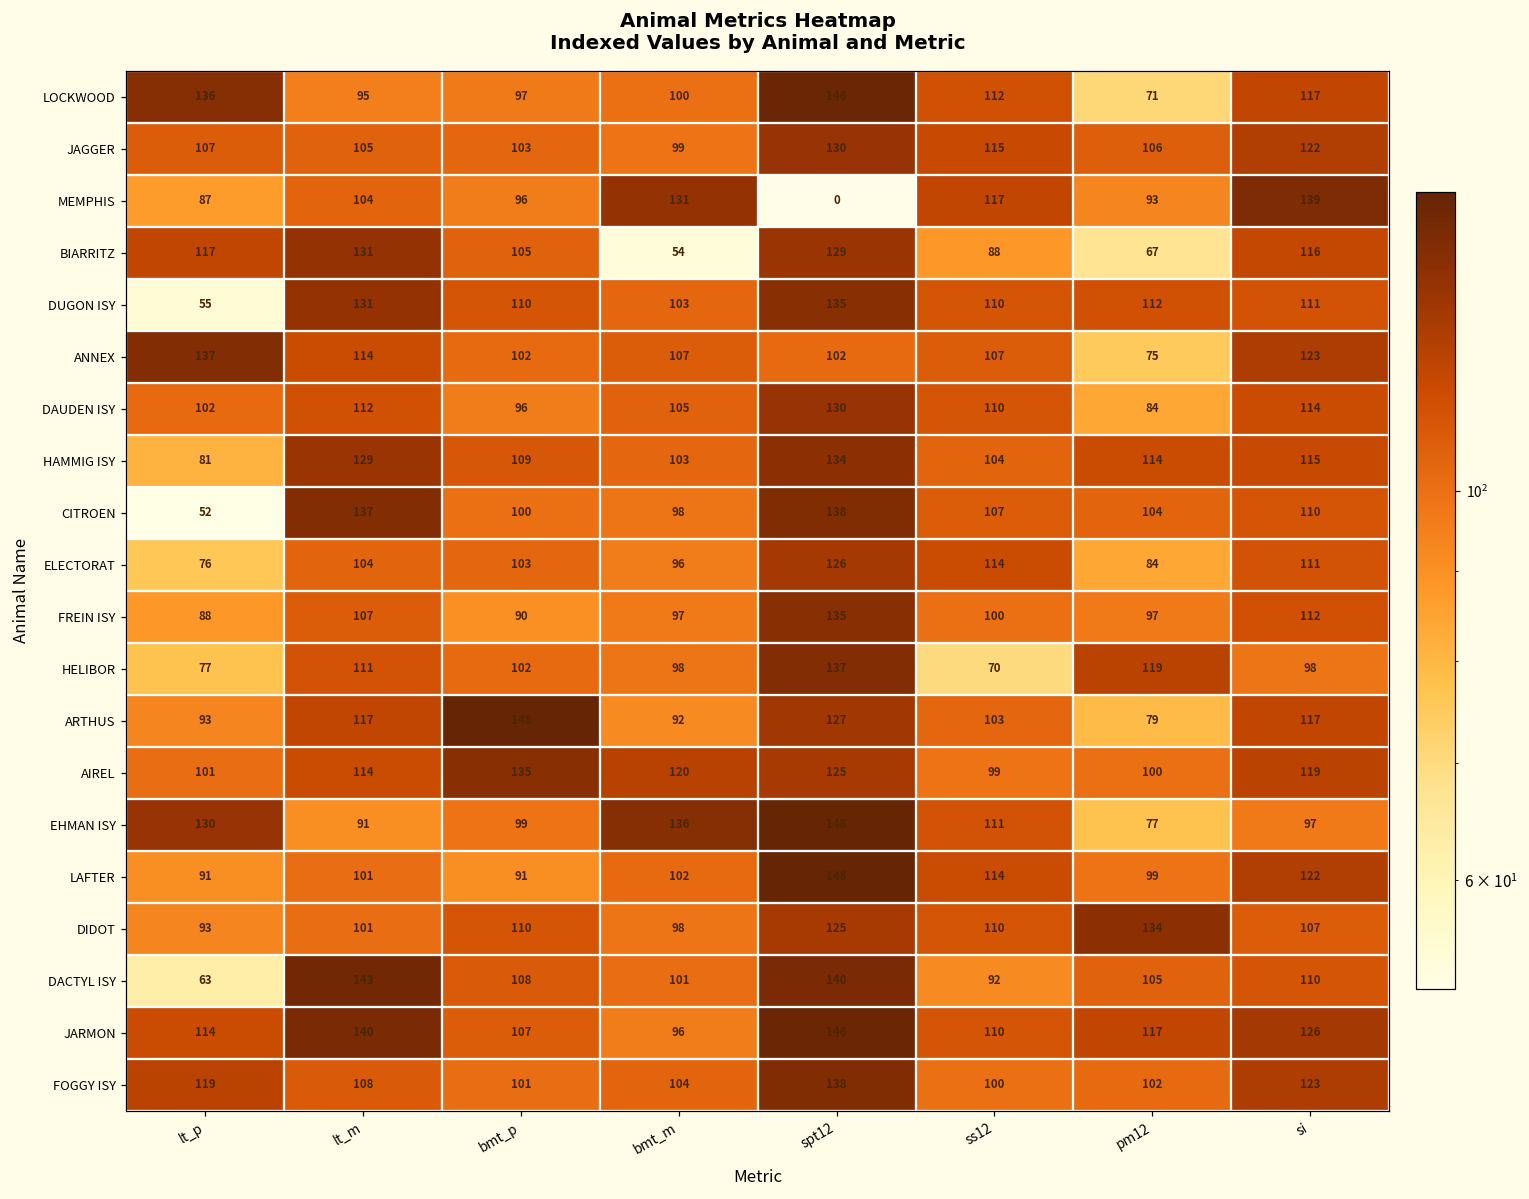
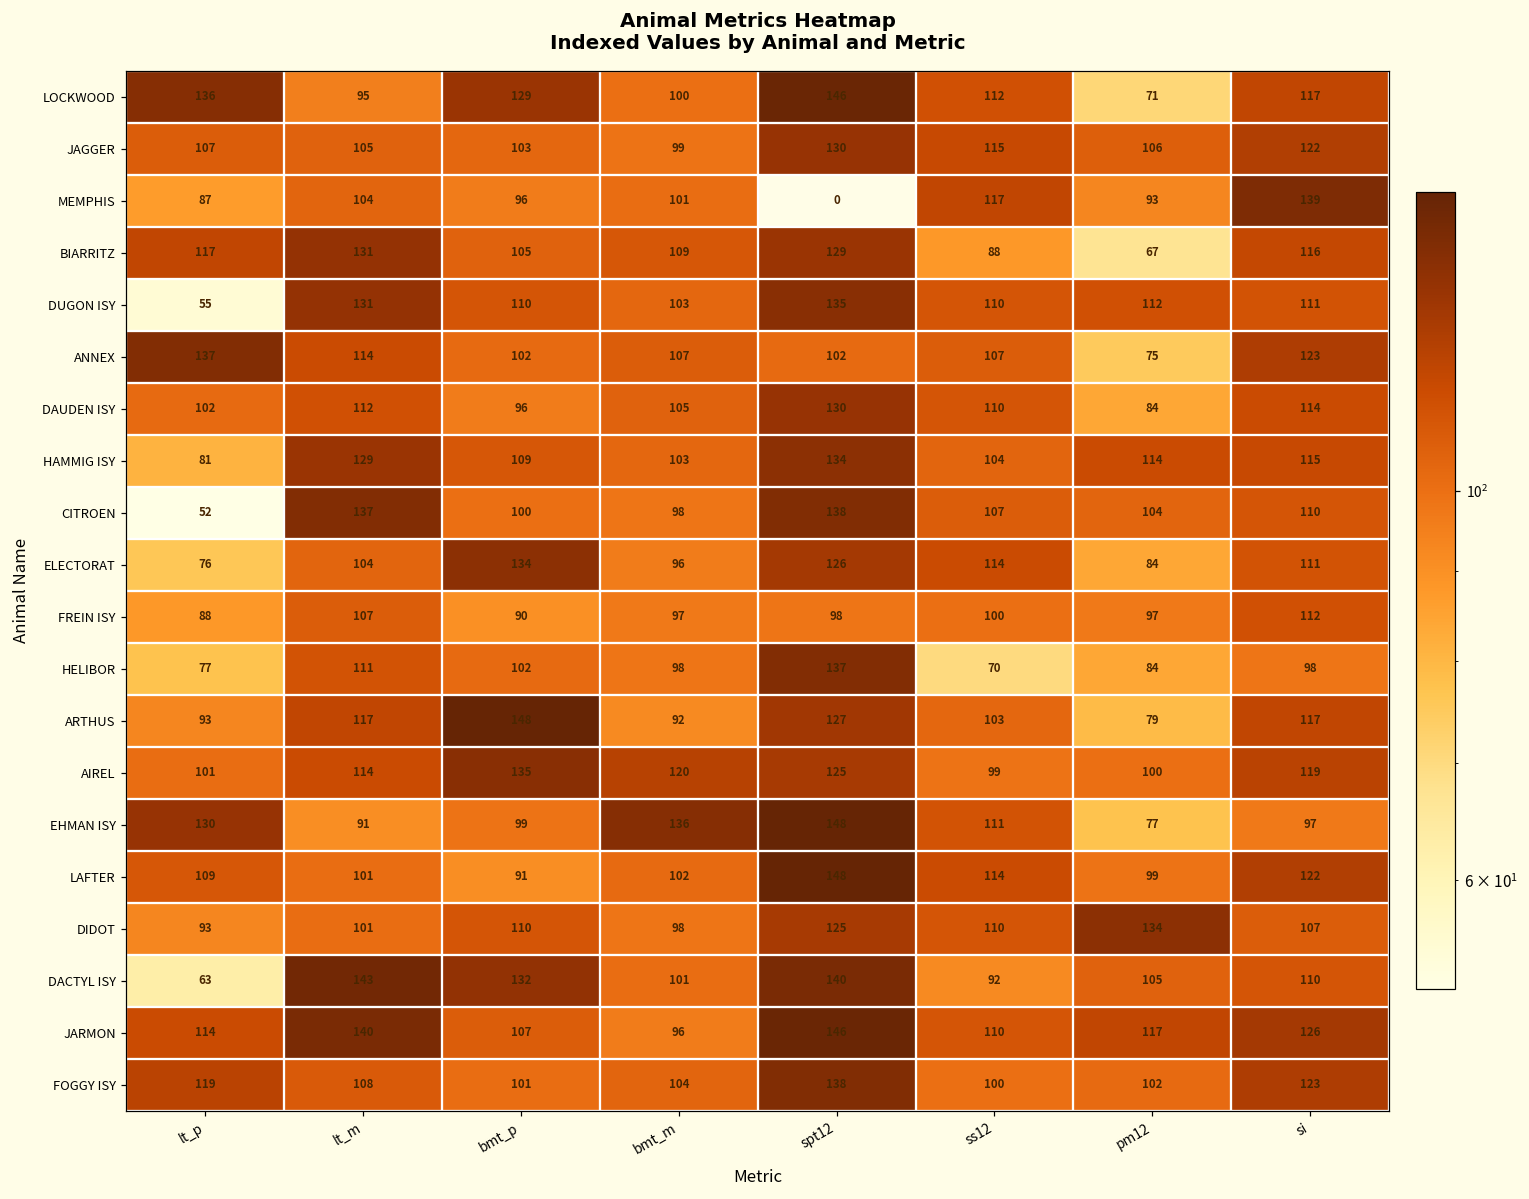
  {
    "LOCKWOOD": {
      "lt_p": 136,
      "lt_m": 95,
-     "bmt_p": 97,
+     "bmt_p": 129,
      "bmt_m": 100,
      "ss12": 112,
      "pm12": 71,
      "si": 117
    },
    "JAGGER": {
      "lt_p": 107,
      "lt_m": 105,
      "bmt_p": 103,
      "bmt_m": 99,
      "spt12": 130,
      "ss12": 115,
      "pm12": 106,
      "si": 122
    },
    "MEMPHIS": {
      "lt_p": 87,
      "lt_m": 104,
      "bmt_p": 96,
-     "bmt_m": 131,
+     "bmt_m": 101,
      "ss12": 117,
      "pm12": 93,
      "si": 139
    },
    "BIARRITZ": {
      "lt_p": 117,
      "lt_m": 131,
      "bmt_p": 105,
-     "bmt_m": 54,
+     "bmt_m": 109,
      "spt12": 129,
      "ss12": 88,
      "pm12": 67,
      "si": 116
    },
    "DUGON ISY": {
      "lt_p": 55,
      "lt_m": 131,
      "bmt_p": 110,
      "bmt_m": 103,
      "spt12": 135,
      "ss12": 110,
      "pm12": 112,
      "si": 111
    },
    "ANNEX": {
      "lt_p": 137,
      "lt_m": 114,
      "bmt_p": 102,
      "bmt_m": 107,
      "spt12": 102,
      "ss12": 107,
      "pm12": 75,
      "si": 123
    },
    "DAUDEN ISY": {
      "lt_p": 102,
      "lt_m": 112,
      "bmt_p": 96,
      "bmt_m": 105,
      "spt12": 130,
      "ss12": 110,
      "pm12": 84,
      "si": 114
    },
    "HAMMIG ISY": {
      "lt_p": 81,
      "lt_m": 129,
      "bmt_p": 109,
      "bmt_m": 103,
      "spt12": 134,
      "ss12": 104,
      "pm12": 114,
      "si": 115
    },
    "CITROEN": {
      "lt_p": 52,
      "lt_m": 137,
      "bmt_p": 100,
      "bmt_m": 98,
      "spt12": 138,
      "ss12": 107,
      "pm12": 104,
      "si": 110
    },
    "ELECTORAT": {
      "lt_p": 76,
      "lt_m": 104,
-     "bmt_p": 103,
+     "bmt_p": 134,
      "bmt_m": 96,
      "spt12": 126,
      "ss12": 114,
      "pm12": 84,
      "si": 111
    },
    "FREIN ISY": {
      "lt_p": 88,
      "lt_m": 107,
      "bmt_p": 90,
      "bmt_m": 97,
-     "spt12": 135,
+     "spt12": 98,
      "ss12": 100,
      "pm12": 97,
      "si": 112
    },
    "HELIBOR": {
      "lt_p": 77,
      "lt_m": 111,
      "bmt_p": 102,
      "bmt_m": 98,
      "spt12": 137,
      "ss12": 70,
-     "pm12": 119,
+     "pm12": 84,
      "si": 98
    },
    "ARTHUS": {
      "lt_p": 93,
      "lt_m": 117,
      "bmt_m": 92,
      "spt12": 127,
      "ss12": 103,
      "pm12": 79,
      "si": 117
    },
    "AIREL": {
      "lt_p": 101,
      "lt_m": 114,
      "bmt_p": 135,
      "bmt_m": 120,
      "spt12": 125,
      "ss12": 99,
      "pm12": 100,
      "si": 119
    },
    "EHMAN ISY": {
      "lt_p": 130,
      "lt_m": 91,
      "bmt_p": 99,
      "bmt_m": 136,
      "ss12": 111,
      "pm12": 77,
      "si": 97
    },
    "LAFTER": {
-     "lt_p": 91,
+     "lt_p": 109,
      "lt_m": 101,
      "bmt_p": 91,
      "bmt_m": 102,
      "ss12": 114,
      "pm12": 99,
      "si": 122
    },
    "DIDOT": {
      "lt_p": 93,
      "lt_m": 101,
      "bmt_p": 110,
      "bmt_m": 98,
      "spt12": 125,
      "ss12": 110,
      "pm12": 134,
      "si": 107
    },
    "DACTYL ISY": {
      "lt_p": 63,
-     "bmt_p": 108,
+     "bmt_p": 132,
      "bmt_m": 101,
      "spt12": 140,
      "ss12": 92,
      "pm12": 105,
      "si": 110
    },
    "JARMON": {
      "lt_p": 114,
      "lt_m": 140,
      "bmt_p": 107,
      "bmt_m": 96,
      "ss12": 110,
      "pm12": 117,
      "si": 126
    },
    "FOGGY ISY": {
      "lt_p": 119,
      "lt_m": 108,
      "bmt_p": 101,
      "bmt_m": 104,
      "spt12": 138,
      "ss12": 100,
      "pm12": 102,
      "si": 123
    }
  }
